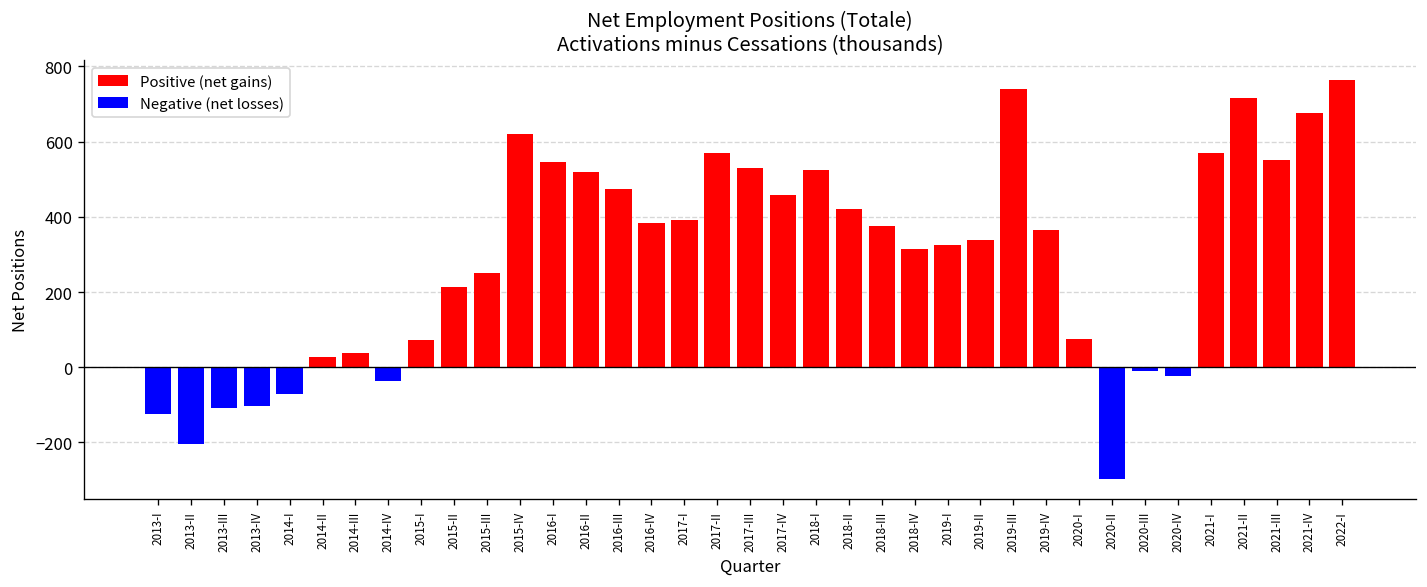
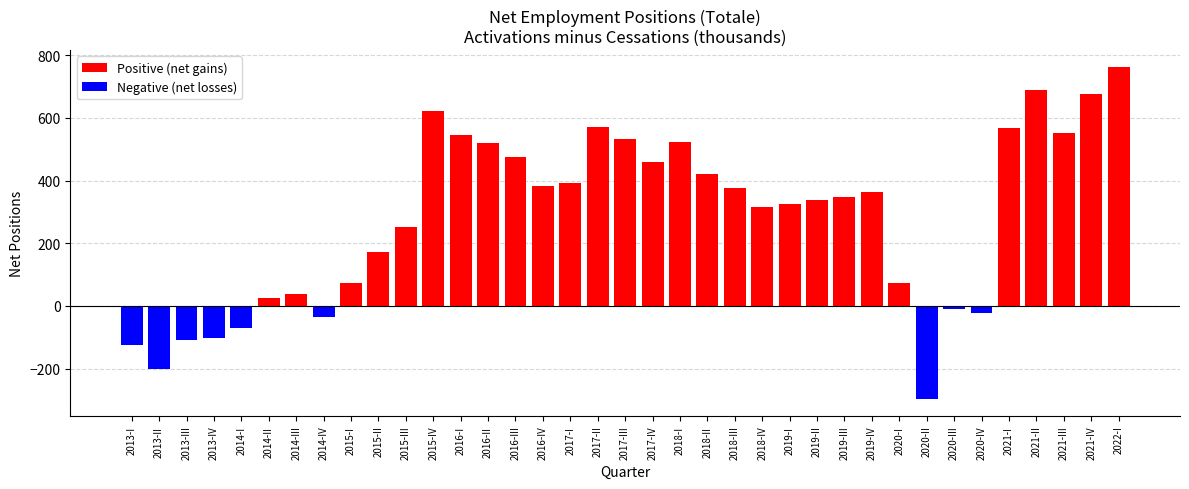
  {
    "2013-I": -130,
    "2013-II": -200,
    "2013-III": -110,
    "2013-IV": -100,
    "2014-I": -70,
    "2014-II": 30,
    "2014-III": 40,
    "2014-IV": -40,
    "2015-I": 70,
-   "2015-II": 210,
+   "2015-II": 170,
    "2015-III": 250,
    "2015-IV": 620,
    "2016-I": 550,
    "2016-II": 520,
    "2016-III": 470,
    "2016-IV": 380,
    "2017-I": 390,
    "2017-II": 570,
    "2017-III": 530,
    "2017-IV": 460,
    "2018-I": 520,
    "2018-II": 420,
    "2018-III": 380,
    "2018-IV": 320,
    "2019-I": 330,
    "2019-II": 340,
-   "2019-III": 740,
+   "2019-III": 350,
    "2019-IV": 360,
    "2020-I": 70,
    "2020-II": -300,
    "2020-III": -10,
    "2020-IV": -20,
    "2021-I": 570,
-   "2021-II": 720,
+   "2021-II": 690,
    "2021-III": 550,
    "2021-IV": 680,
    "2022-I": 760
  }
